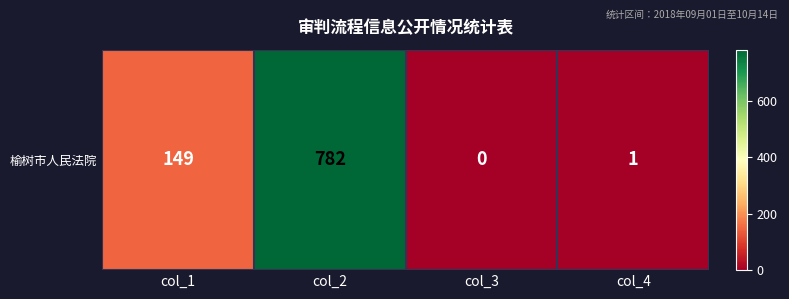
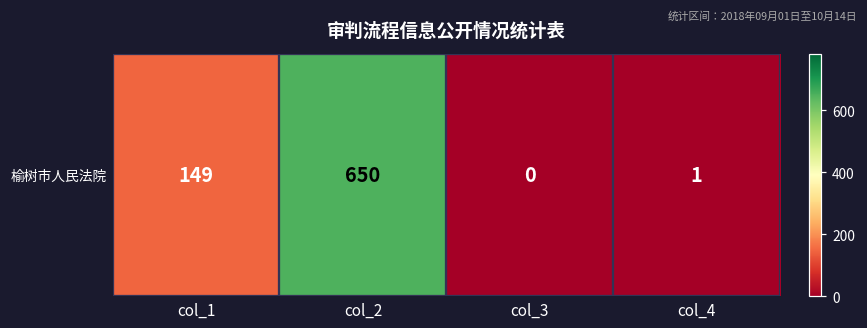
  {
    "榆树市人民法院": {
      "col_1": 149,
-     "col_2": 782,
+     "col_2": 650,
      "col_3": 0,
      "col_4": 1
    }
  }
